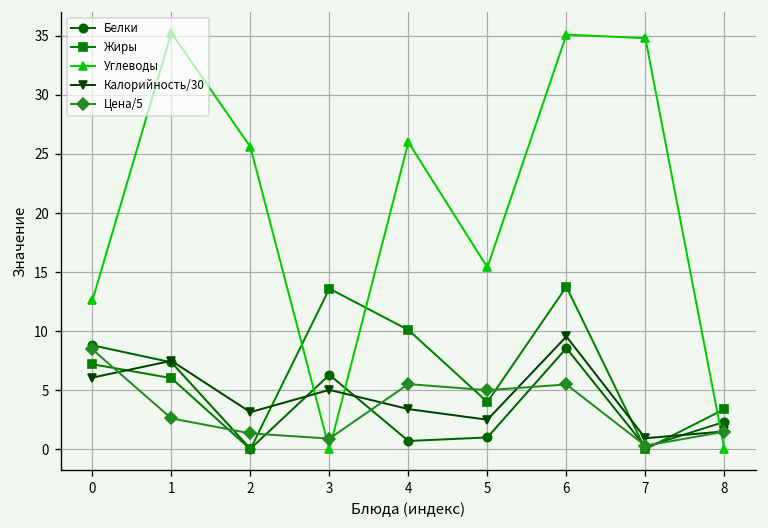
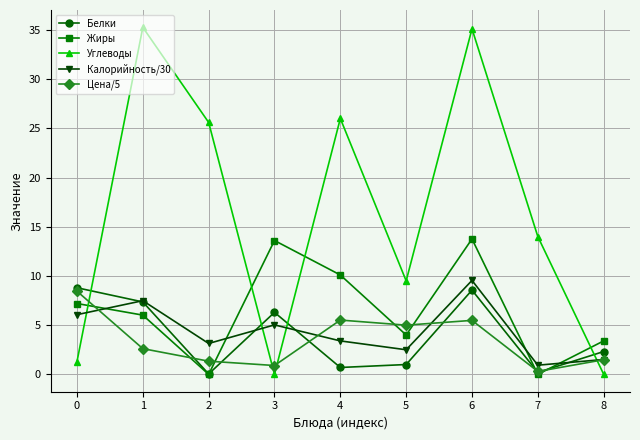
  {
    "Углеводы": {
-     "0": 13,
+     "0": 1,
      "2": 26,
      "3": 0,
      "4": 26,
-     "5": 15,
+     "5": 10,
      "6": 35,
-     "7": 35,
+     "7": 14,
      "8": 0
    }
  }
